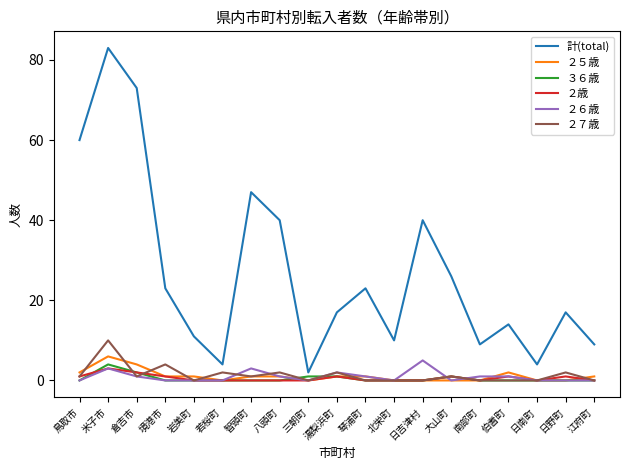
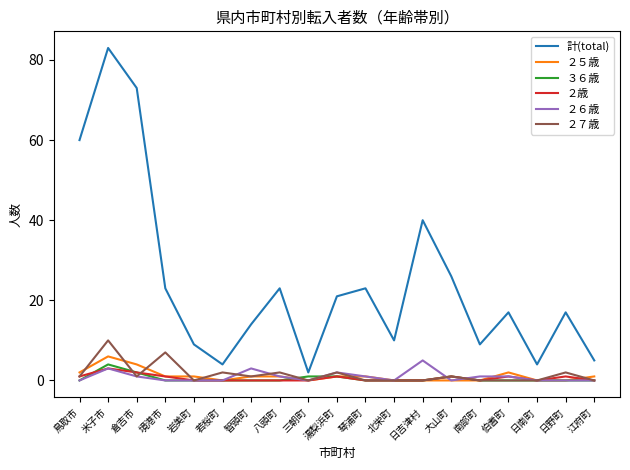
  {
    "計(total)": {
      "鳥取市": 60,
      "米子市": 83,
      "倉吉市": 73,
      "境港市": 23,
-     "岩美町": 11,
+     "岩美町": 9,
      "若桜町": 4,
-     "智頭町": 47,
-     "八頭町": 40,
+     "智頭町": 14,
+     "八頭町": 23,
      "三朝町": 2,
-     "湯梨浜町": 17,
+     "湯梨浜町": 21,
      "琴浦町": 23,
      "北栄町": 10,
      "日吉津村": 40,
      "大山町": 26,
      "南部町": 9,
-     "伯耆町": 14,
+     "伯耆町": 17,
      "日南町": 4,
      "日野町": 17,
-     "江府町": 9
+     "江府町": 5
    },
    "２５歳": {
      "鳥取市": 2,
      "米子市": 6,
      "倉吉市": 4,
      "岩美町": 1,
      "伯耆町": 2,
      "江府町": 1
    },
    "３６歳": {
      "米子市": 4,
      "三朝町": 1
    },
    "２歳": {
      "日野町": 1
    },
    "２６歳": {
      "智頭町": 3,
      "日吉津村": 5,
      "南部町": 1
    },
    "２７歳": {
      "米子市": 10,
-     "境港市": 4,
+     "境港市": 7,
      "若桜町": 2,
      "八頭町": 2,
      "日野町": 2
    }
  }
